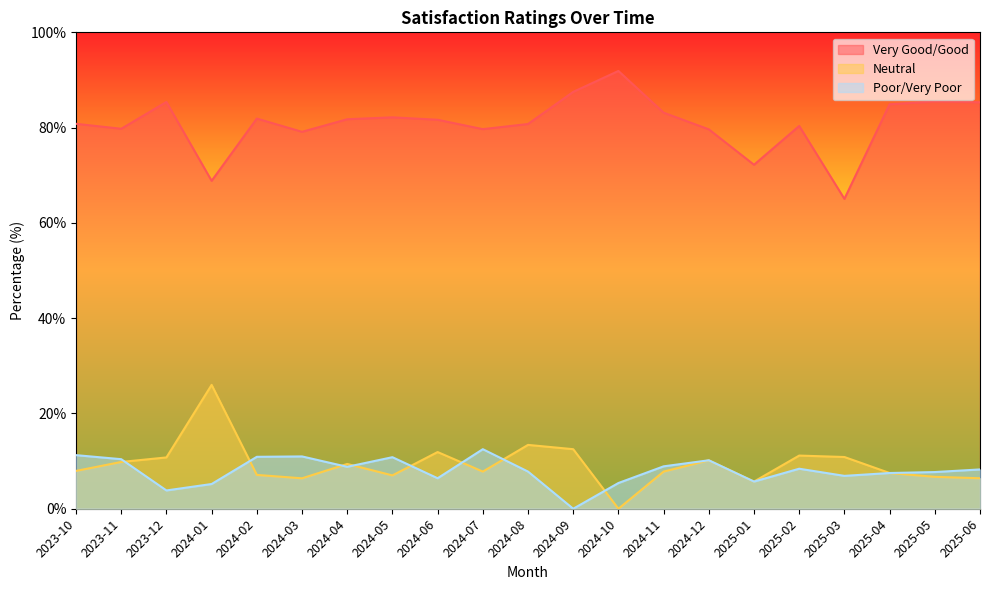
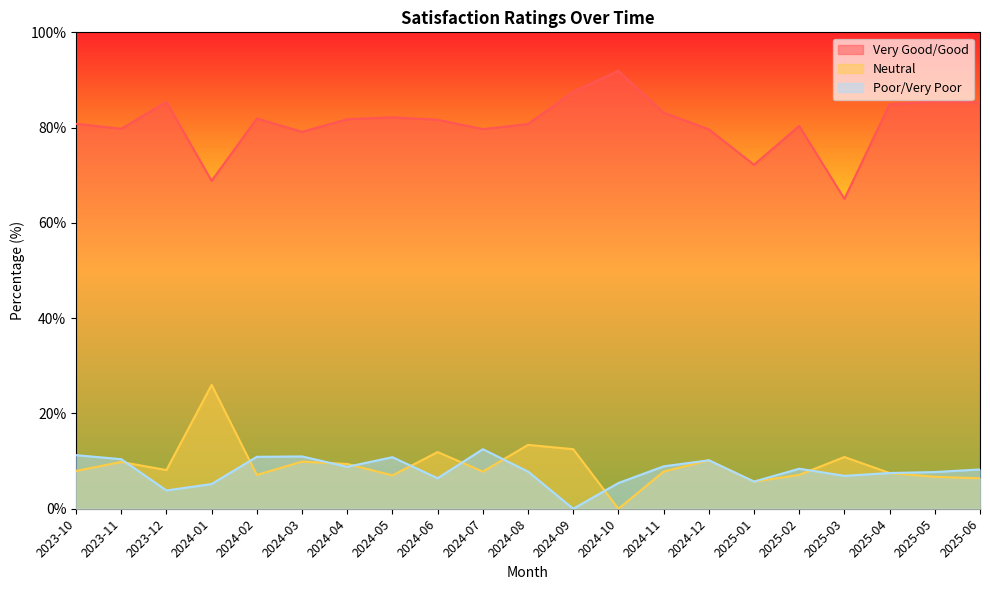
  {
    "Very Good/Good": {
      "2023-10": "81%",
      "2023-11": "80%",
      "2023-12": "85%",
      "2024-01": "69%",
      "2024-02": "82%",
      "2024-03": "79%",
      "2024-04": "82%",
      "2024-05": "82%",
      "2024-06": "82%",
      "2024-07": "80%",
      "2024-08": "81%",
      "2024-09": "88%",
      "2024-10": "92%",
      "2024-11": "83%",
      "2024-12": "80%",
      "2025-01": "72%",
      "2025-02": "80%",
      "2025-03": "65%",
      "2025-04": "85%",
      "2025-05": "86%",
      "2025-06": "85%"
    },
    "Neutral": {
      "2023-10": "8%",
      "2023-11": "10%",
-     "2023-12": "11%",
+     "2023-12": "8%",
      "2024-01": "26%",
      "2024-02": "7%",
-     "2024-03": "6%",
+     "2024-03": "10%",
      "2024-04": "9%",
      "2024-05": "7%",
      "2024-06": "12%",
      "2024-07": "8%",
      "2024-08": "13%",
      "2024-09": "13%",
      "2024-10": "0%",
      "2024-11": "8%",
-     "2025-02": "11%",
+     "2025-02": "7%",
      "2025-03": "11%",
      "2025-05": "7%",
      "2025-06": "6%"
    },
    "Poor/Very Poor": {
      "2023-10": "11%",
      "2023-11": "10%",
      "2023-12": "4%",
      "2024-01": "5%",
      "2024-02": "11%",
      "2024-03": "11%",
      "2024-04": "9%",
      "2024-05": "11%",
      "2024-06": "6%",
      "2024-07": "13%",
      "2024-08": "8%",
      "2024-09": "0%",
      "2024-10": "5%",
      "2024-11": "9%",
      "2025-02": "8%",
      "2025-03": "7%",
      "2025-05": "8%",
      "2025-06": "8%"
    }
  }
